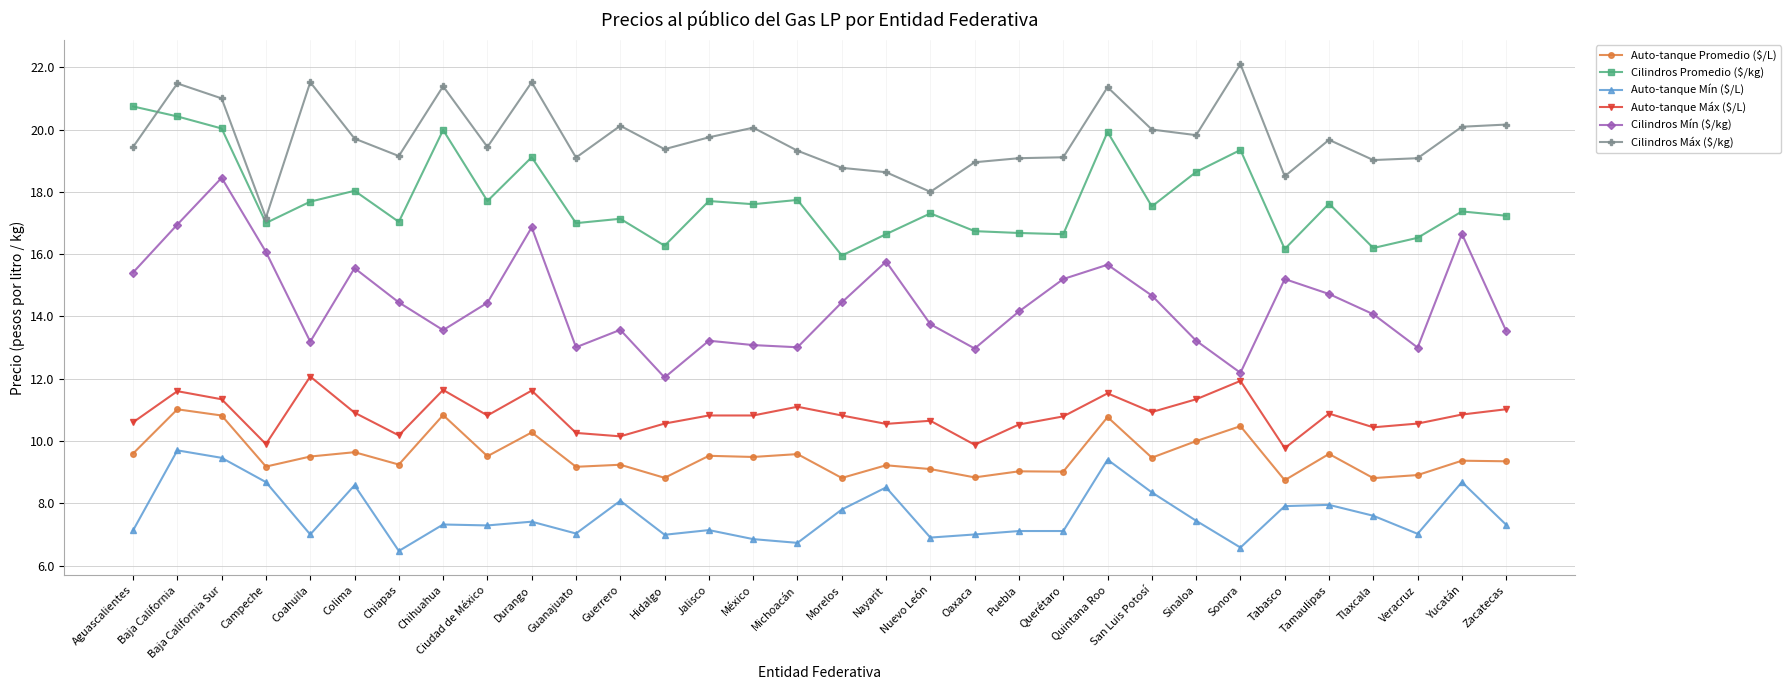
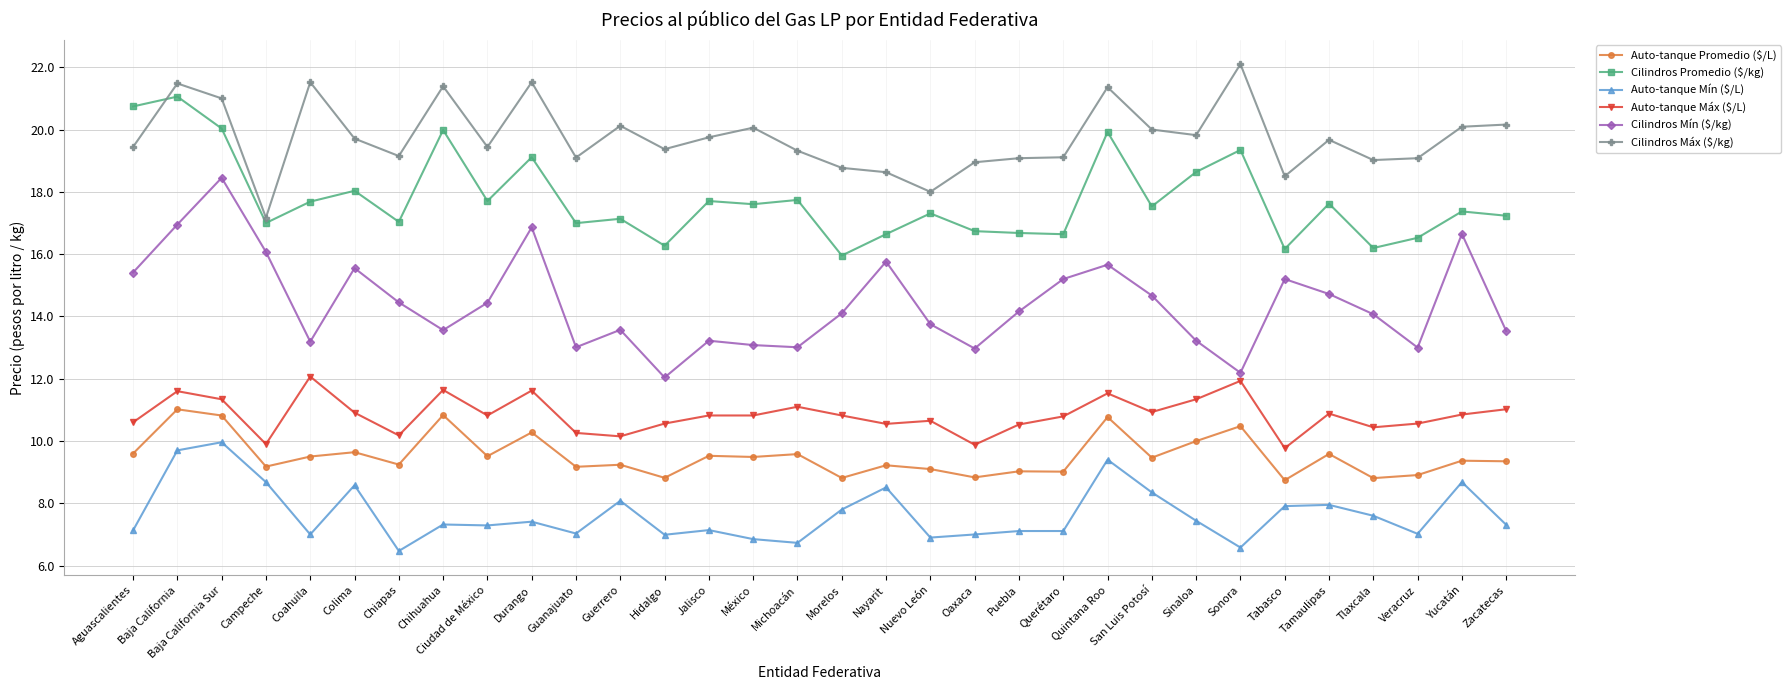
  {
    "Auto-tanque Promedio ($/L)": {
      "Aguascalientes": 9.6,
      "Baja California": 11.0,
      "Baja California Sur": 10.8,
      "Campeche": 9.2,
      "Coahuila": 9.5,
      "Colima": 9.6,
      "Chiapas": 9.2,
      "Chihuahua": 10.8,
      "Ciudad de México": 9.5,
      "Durango": 10.3,
      "Guanajuato": 9.2,
      "Guerrero": 9.2,
      "Hidalgo": 8.8,
      "Jalisco": 9.5,
      "México": 9.5,
      "Michoacán": 9.6,
      "Morelos": 8.8,
      "Nayarit": 9.2,
      "Nuevo León": 9.1,
      "Oaxaca": 8.8,
      "Puebla": 9.0,
      "Querétaro": 9.0,
      "Quintana Roo": 10.8,
      "San Luis Potosí": 9.5,
      "Sinaloa": 10.0,
      "Sonora": 10.5,
      "Tabasco": 8.7,
      "Tamaulipas": 9.6,
      "Tlaxcala": 8.8,
      "Veracruz": 8.9,
      "Yucatán": 9.4,
      "Zacatecas": 9.3
    },
    "Cilindros Promedio ($/kg)": {
      "Aguascalientes": 20.7,
-     "Baja California": 20.4,
+     "Baja California": 21.1,
      "Baja California Sur": 20.0,
      "Campeche": 17.0,
      "Coahuila": 17.7,
      "Colima": 18.0,
      "Chiapas": 17.0,
      "Chihuahua": 20.0,
      "Ciudad de México": 17.7,
      "Durango": 19.1,
      "Guanajuato": 17.0,
      "Guerrero": 17.1,
      "Hidalgo": 16.3,
      "Jalisco": 17.7,
      "México": 17.6,
      "Michoacán": 17.7,
      "Morelos": 16.0,
      "Nayarit": 16.6,
      "Nuevo León": 17.3,
      "Oaxaca": 16.7,
      "Puebla": 16.7,
      "Querétaro": 16.6,
      "Quintana Roo": 19.9,
      "San Luis Potosí": 17.5,
      "Sinaloa": 18.6,
      "Sonora": 19.3,
      "Tabasco": 16.2,
      "Tamaulipas": 17.6,
      "Tlaxcala": 16.2,
      "Veracruz": 16.5,
      "Yucatán": 17.4,
      "Zacatecas": 17.2
    },
    "Auto-tanque Mín ($/L)": {
      "Aguascalientes": 7.1,
      "Baja California": 9.7,
-     "Baja California Sur": 9.5,
+     "Baja California Sur": 10.0,
      "Campeche": 8.7,
      "Coahuila": 7.0,
      "Colima": 8.6,
      "Chiapas": 6.5,
      "Chihuahua": 7.3,
      "Ciudad de México": 7.3,
      "Durango": 7.4,
      "Guanajuato": 7.0,
      "Guerrero": 8.1,
      "Hidalgo": 7.0,
      "Jalisco": 7.1,
      "México": 6.9,
      "Michoacán": 6.7,
      "Morelos": 7.8,
      "Nayarit": 8.5,
      "Nuevo León": 6.9,
      "Oaxaca": 7.0,
      "Puebla": 7.1,
      "Querétaro": 7.1,
      "Quintana Roo": 9.4,
      "San Luis Potosí": 8.4,
      "Sinaloa": 7.4,
      "Sonora": 6.6,
      "Tabasco": 7.9,
      "Tamaulipas": 8.0,
      "Tlaxcala": 7.6,
      "Veracruz": 7.0,
      "Yucatán": 8.7,
      "Zacatecas": 7.3
    },
    "Auto-tanque Máx ($/L)": {
      "Aguascalientes": 10.6,
      "Baja California": 11.6,
      "Baja California Sur": 11.3,
      "Campeche": 9.9,
      "Coahuila": 12.1,
      "Colima": 10.9,
      "Chiapas": 10.2,
      "Chihuahua": 11.6,
      "Ciudad de México": 10.8,
      "Durango": 11.6,
      "Guanajuato": 10.3,
      "Guerrero": 10.2,
      "Hidalgo": 10.6,
      "Jalisco": 10.8,
      "México": 10.8,
      "Michoacán": 11.1,
      "Morelos": 10.8,
      "Nayarit": 10.6,
      "Nuevo León": 10.7,
      "Oaxaca": 9.9,
      "Puebla": 10.5,
      "Querétaro": 10.8,
      "Quintana Roo": 11.5,
      "San Luis Potosí": 10.9,
      "Sinaloa": 11.3,
      "Sonora": 11.9,
      "Tabasco": 9.8,
      "Tamaulipas": 10.9,
      "Tlaxcala": 10.4,
      "Veracruz": 10.6,
      "Yucatán": 10.9,
      "Zacatecas": 11.0
    },
    "Cilindros Mín ($/kg)": {
      "Aguascalientes": 15.4,
      "Baja California": 17.0,
      "Baja California Sur": 18.5,
      "Campeche": 16.1,
      "Coahuila": 13.2,
      "Colima": 15.6,
      "Chiapas": 14.5,
      "Chihuahua": 13.6,
      "Ciudad de México": 14.4,
      "Durango": 16.9,
      "Guanajuato": 13.0,
      "Guerrero": 13.6,
      "Hidalgo": 12.0,
      "Jalisco": 13.2,
      "México": 13.1,
      "Michoacán": 13.0,
-     "Morelos": 14.5,
+     "Morelos": 14.1,
      "Nayarit": 15.8,
      "Nuevo León": 13.8,
      "Oaxaca": 13.0,
      "Puebla": 14.2,
      "Querétaro": 15.2,
      "Quintana Roo": 15.7,
      "San Luis Potosí": 14.7,
      "Sinaloa": 13.2,
      "Sonora": 12.2,
      "Tabasco": 15.2,
      "Tamaulipas": 14.7,
      "Tlaxcala": 14.1,
      "Veracruz": 13.0,
      "Yucatán": 16.7,
      "Zacatecas": 13.5
    },
    "Cilindros Máx ($/kg)": {
      "Aguascalientes": 19.4,
      "Baja California": 21.5,
      "Baja California Sur": 21.0,
      "Campeche": 17.2,
      "Coahuila": 21.5,
      "Colima": 19.7,
      "Chiapas": 19.2,
      "Chihuahua": 21.4,
      "Ciudad de México": 19.4,
      "Durango": 21.5,
      "Guanajuato": 19.1,
      "Guerrero": 20.1,
      "Hidalgo": 19.4,
      "Jalisco": 19.8,
      "México": 20.1,
      "Michoacán": 19.3,
      "Morelos": 18.8,
      "Nayarit": 18.6,
      "Nuevo León": 18.0,
      "Oaxaca": 19.0,
      "Puebla": 19.1,
      "Querétaro": 19.1,
      "Quintana Roo": 21.4,
      "San Luis Potosí": 20.0,
      "Sinaloa": 19.8,
      "Sonora": 22.1,
      "Tabasco": 18.5,
      "Tamaulipas": 19.7,
      "Tlaxcala": 19.0,
      "Veracruz": 19.1,
      "Yucatán": 20.1,
      "Zacatecas": 20.2
    }
  }
